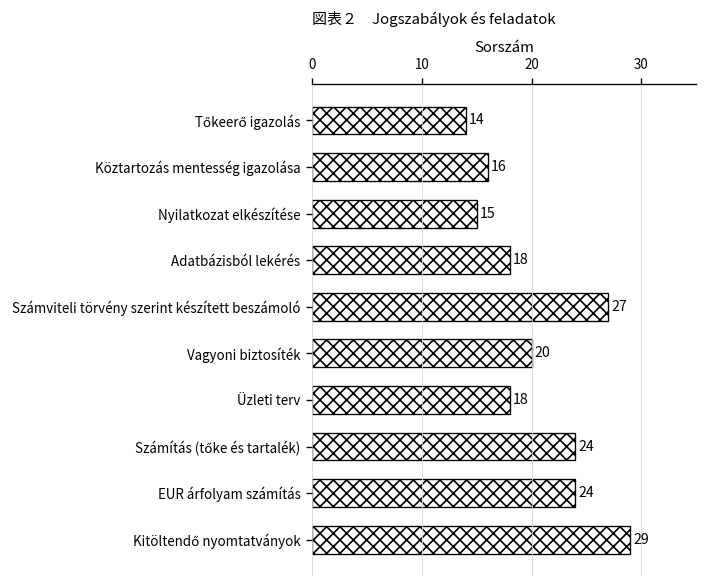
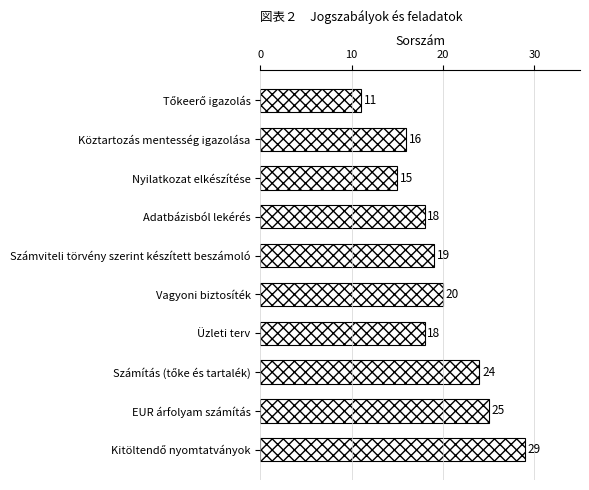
  {
-   "Tőkeerő igazolás": 14,
+   "Tőkeerő igazolás": 11,
    "Köztartozás mentesség igazolása": 16,
    "Nyilatkozat elkészítése": 15,
    "Adatbázisból lekérés": 18,
-   "Számviteli törvény szerint készített beszámoló": 27,
+   "Számviteli törvény szerint készített beszámoló": 19,
    "Vagyoni biztosíték": 20,
    "Üzleti terv": 18,
    "Számítás (tőke és tartalék)": 24,
-   "EUR árfolyam számítás": 24,
+   "EUR árfolyam számítás": 25,
    "Kitöltendő nyomtatványok": 29
  }
